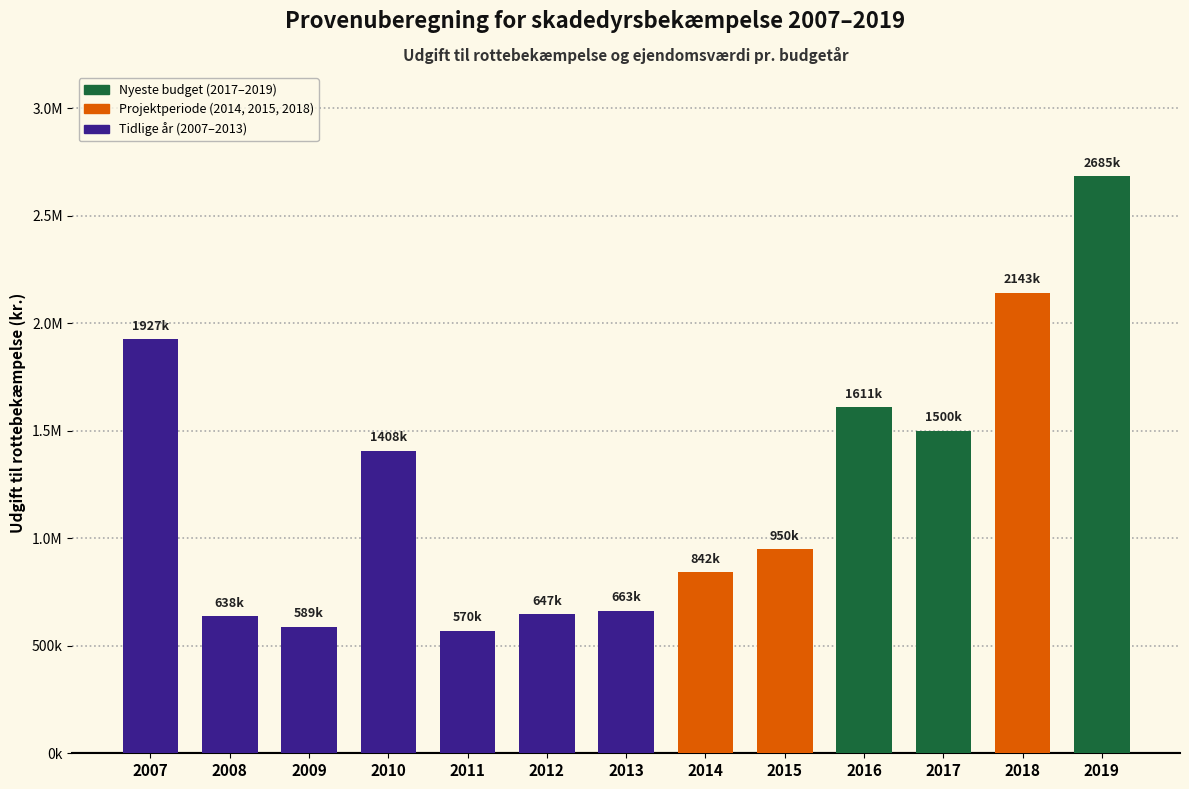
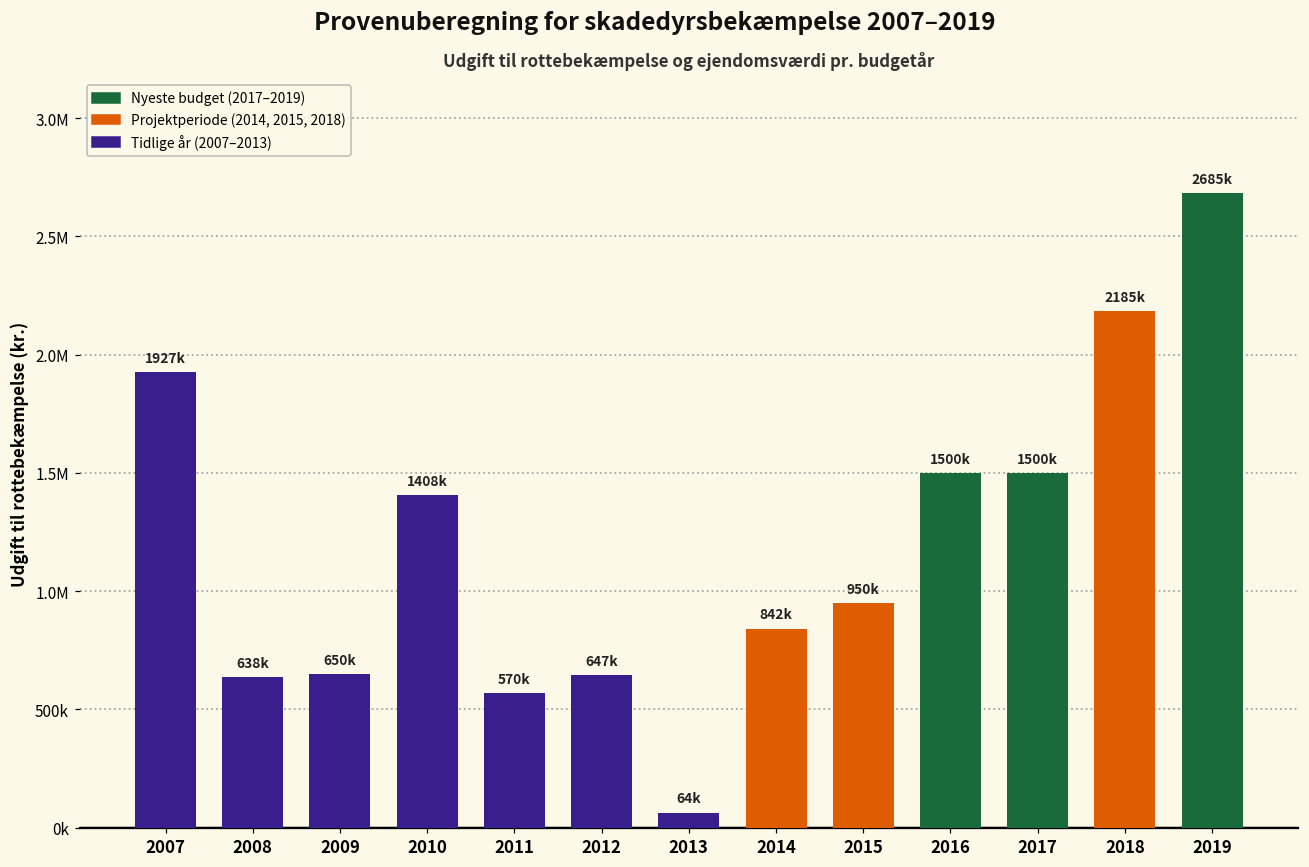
  {
    "2007": "1927k",
    "2008": "638k",
-   "2009": "589k",
+   "2009": "650k",
    "2010": "1408k",
    "2011": "570k",
    "2012": "647k",
-   "2013": "663k",
+   "2013": "64k",
    "2014": "842k",
    "2015": "950k",
-   "2016": "1611k",
+   "2016": "1500k",
    "2017": "1500k",
-   "2018": "2143k",
+   "2018": "2185k",
    "2019": "2685k"
  }
